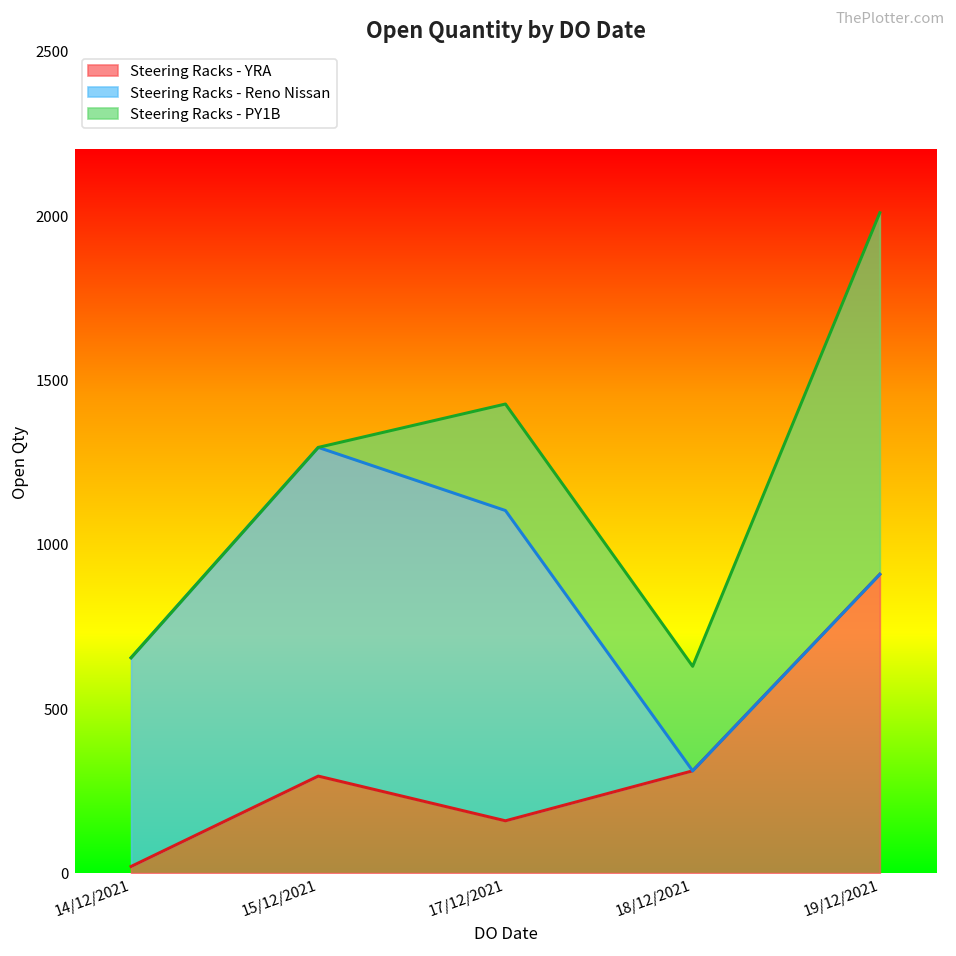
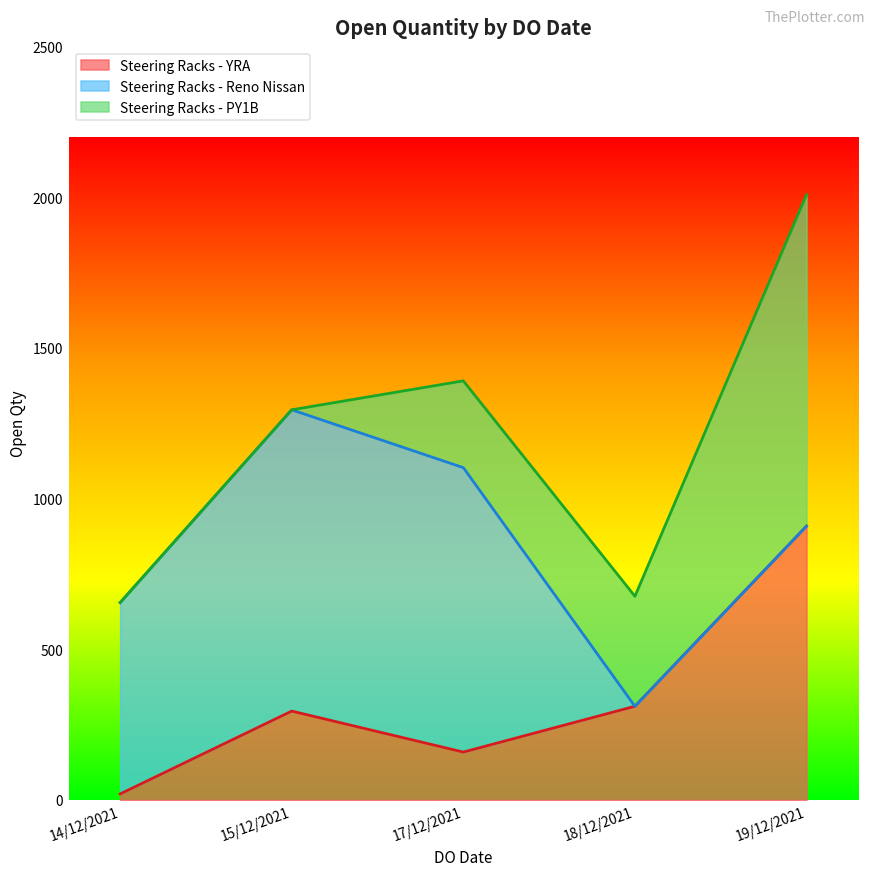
  {
    "Steering Racks - YRA": {
      "14/12/2021": 20,
      "15/12/2021": 300,
      "17/12/2021": 160
    },
    "Steering Racks - Reno Nissan": {
      "17/12/2021": 940
    },
    "Steering Racks - PY1B": {
-     "17/12/2021": 320,
-     "18/12/2021": 320,
+     "17/12/2021": 290,
+     "18/12/2021": 370,
      "19/12/2021": 1100
    }
  }
